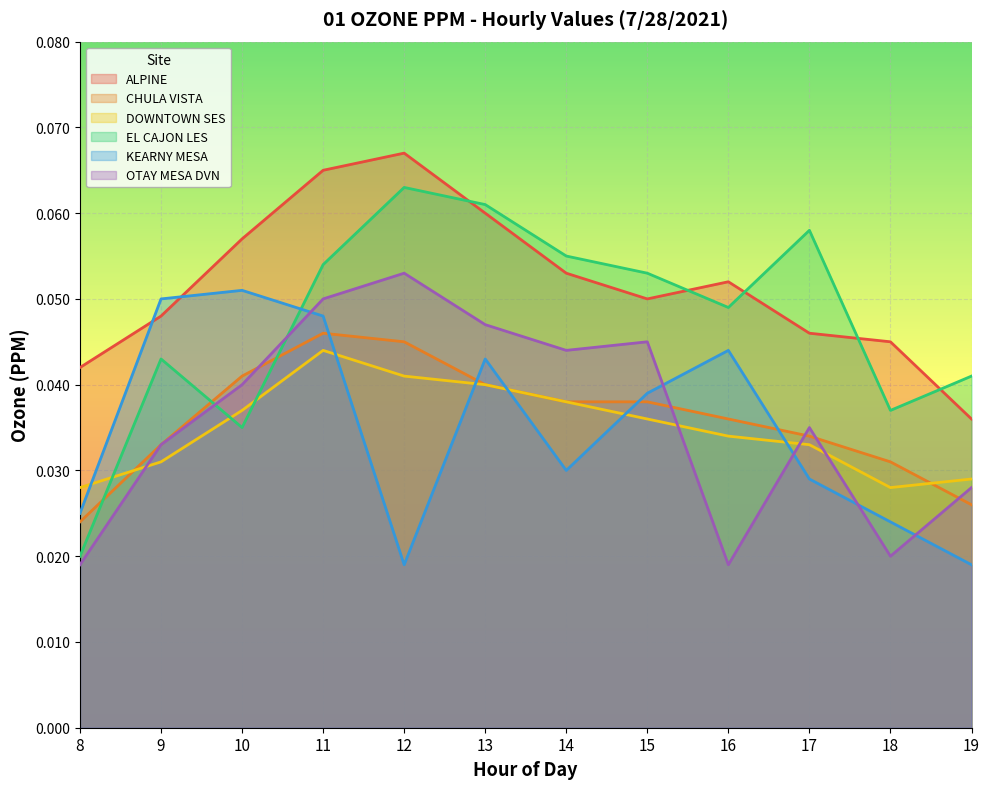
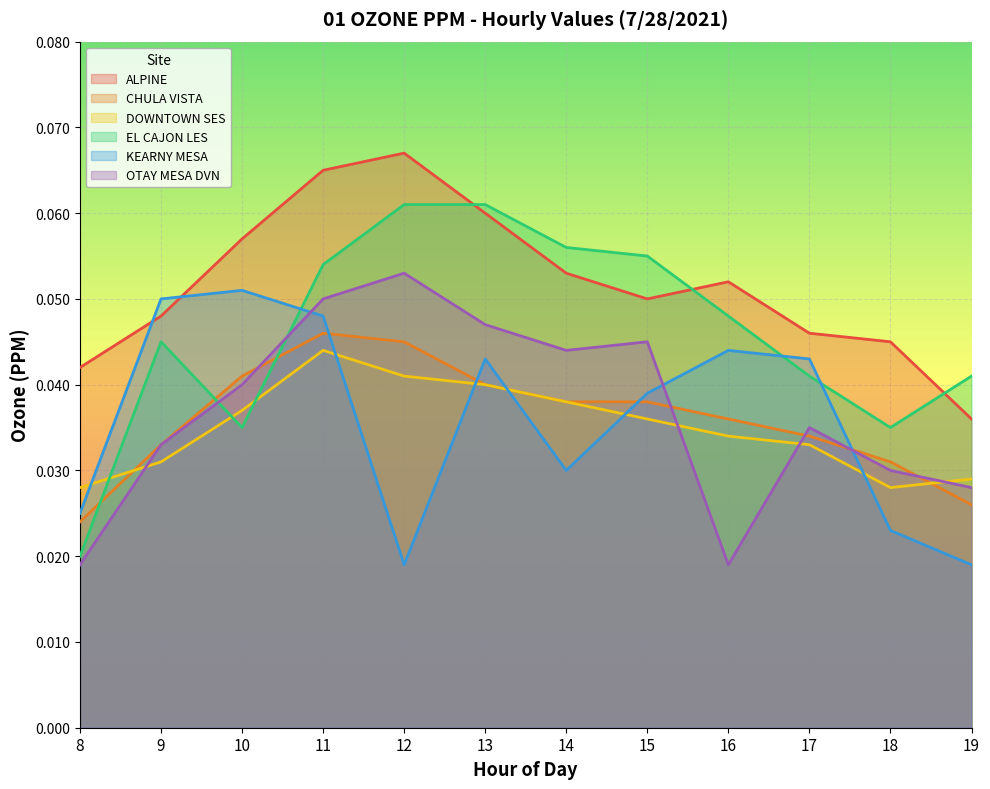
  {
    "EL CAJON LES": {
      "8": 0.020,
-     "9": 0.043,
+     "9": 0.045,
      "10": 0.035,
      "11": 0.054,
-     "12": 0.063,
+     "12": 0.061,
      "13": 0.061,
-     "14": 0.055,
-     "15": 0.053,
-     "16": 0.049,
-     "17": 0.058,
-     "18": 0.037,
+     "14": 0.056,
+     "15": 0.055,
+     "16": 0.048,
+     "17": 0.041,
+     "18": 0.035,
      "19": 0.041
    },
    "KEARNY MESA": {
      "8": 0.025,
      "9": 0.050,
      "10": 0.051,
      "11": 0.048,
      "12": 0.019,
      "13": 0.043,
      "14": 0.030,
      "15": 0.039,
      "16": 0.044,
-     "17": 0.029,
-     "18": 0.024,
+     "17": 0.043,
+     "18": 0.023,
      "19": 0.019
    },
    "OTAY MESA DVN": {
      "8": 0.019,
      "10": 0.04,
      "11": 0.05,
      "12": 0.053,
      "13": 0.047,
      "14": 0.044,
      "15": 0.045,
      "16": 0.019,
      "17": 0.035,
-     "18": 0.02,
+     "18": 0.03,
      "19": 0.028
    }
  }
